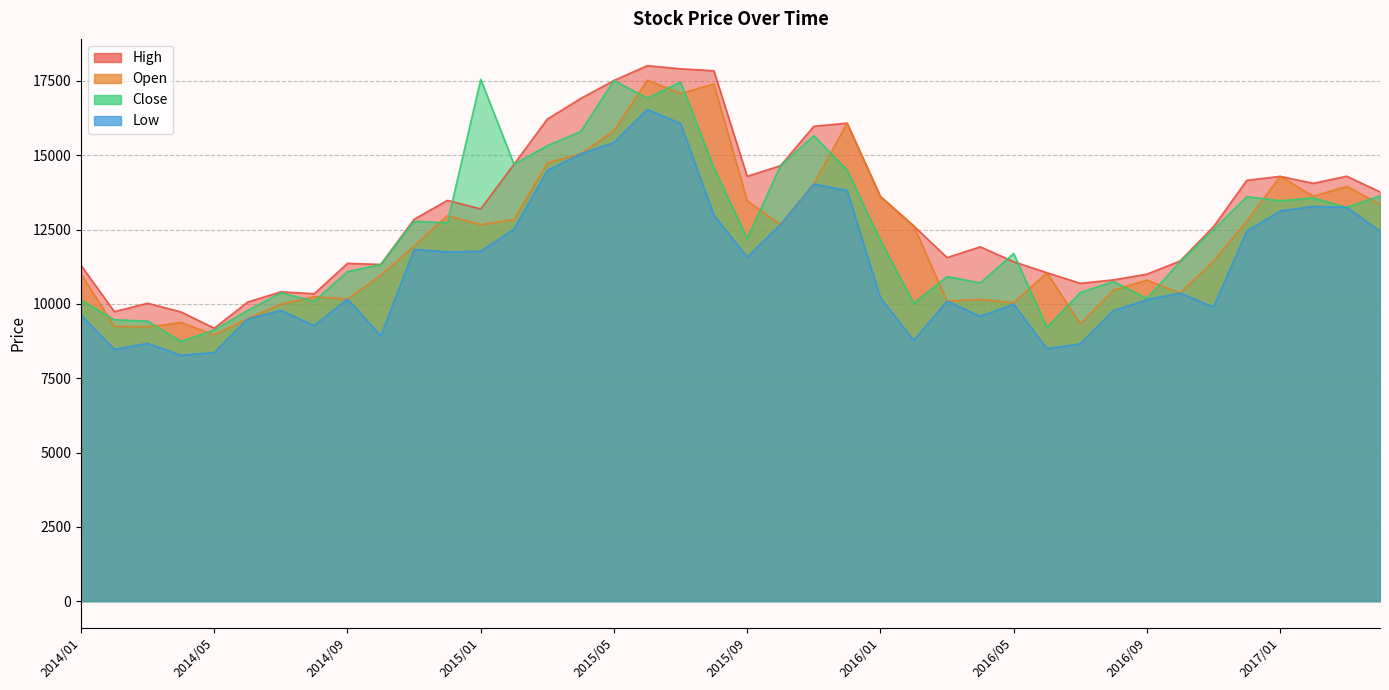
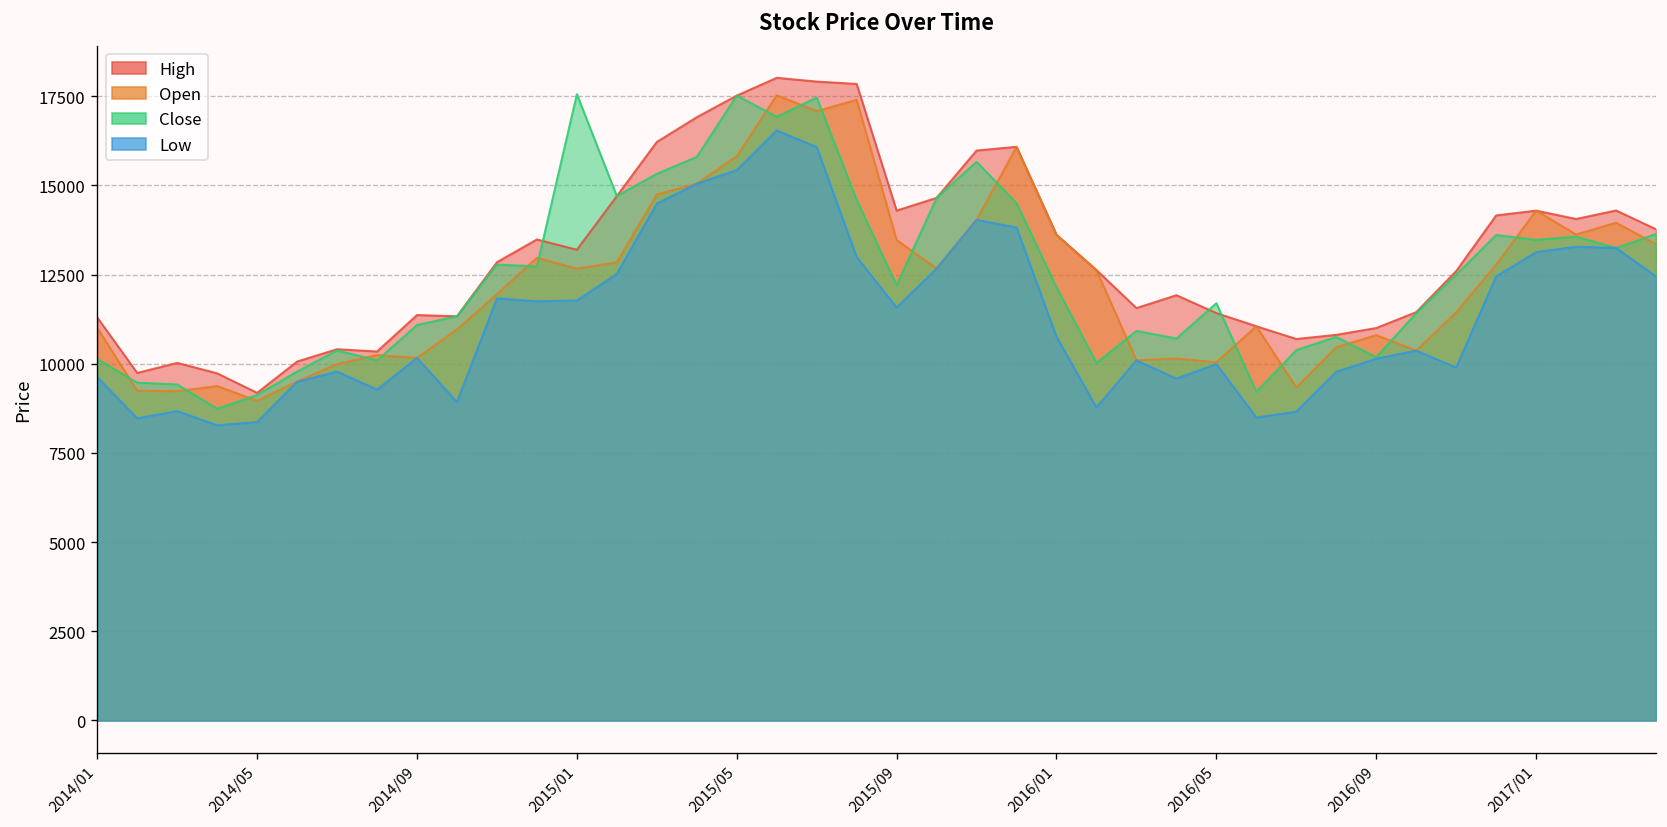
  {
    "Close": {
      "2014/01": 10100,
      "2014/09": 11100,
      "2015/01": 17600,
      "2015/09": 12200,
      "2016/01": 12100,
      "2016/05": 11700,
      "2017/01": 13500
    },
    "Low": {
      "2014/01": 9600,
      "2014/05": 8400,
      "2015/01": 11800,
      "2015/05": 15400,
      "2015/09": 11600,
-     "2016/01": 10200,
+     "2016/01": 10800,
      "2017/01": 13100
    }
  }
